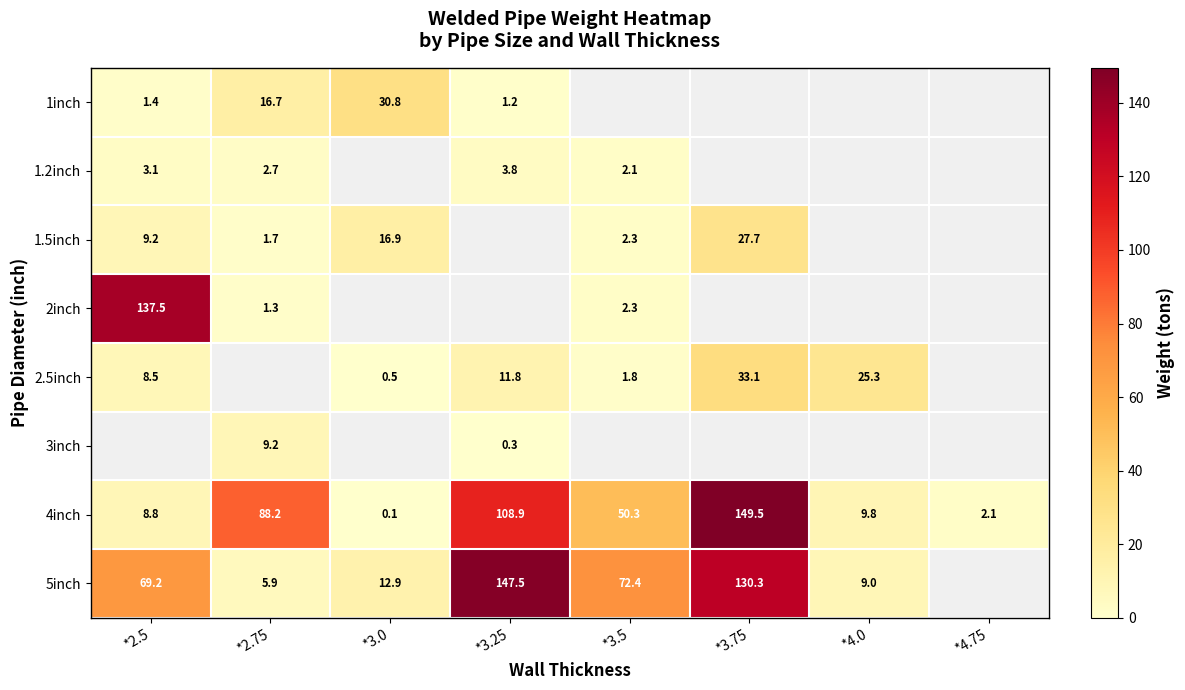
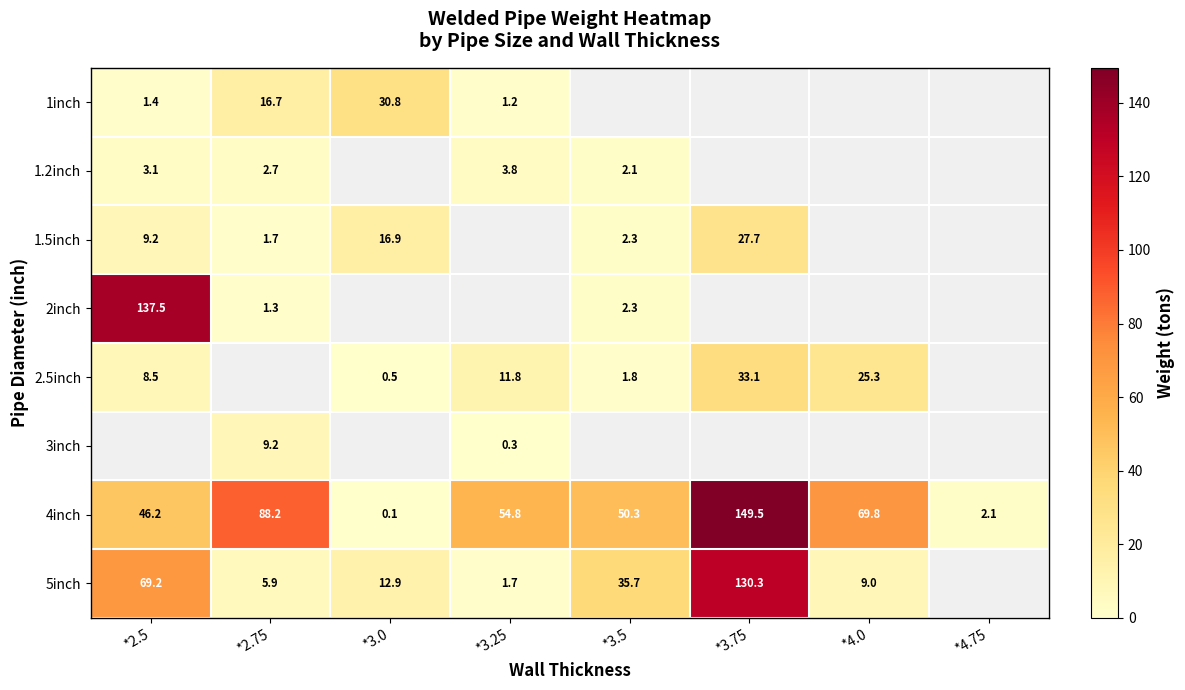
  {
    "1inch": {
      "*2.5": 1.4,
      "*2.75": 16.7,
      "*3.0": 30.8,
      "*3.25": 1.2
    },
    "1.2inch": {
      "*2.5": 3.1,
      "*2.75": 2.7,
      "*3.25": 3.8,
      "*3.5": 2.1
    },
    "1.5inch": {
      "*2.5": 9.2,
      "*2.75": 1.7,
      "*3.0": 16.9,
      "*3.5": 2.3,
      "*3.75": 27.7
    },
    "2inch": {
      "*2.5": 137.5,
      "*2.75": 1.3,
      "*3.5": 2.3
    },
    "2.5inch": {
      "*2.5": 8.5,
      "*3.0": 0.5,
      "*3.25": 11.8,
      "*3.5": 1.8,
      "*3.75": 33.1,
      "*4.0": 25.3
    },
    "3inch": {
      "*2.75": 9.2,
      "*3.25": 0.3
    },
    "4inch": {
-     "*2.5": 8.8,
+     "*2.5": 46.2,
      "*2.75": 88.2,
      "*3.0": 0.1,
-     "*3.25": 108.9,
+     "*3.25": 54.8,
      "*3.5": 50.3,
      "*3.75": 149.5,
-     "*4.0": 9.8,
+     "*4.0": 69.8,
      "*4.75": 2.1
    },
    "5inch": {
      "*2.5": 69.2,
      "*2.75": 5.9,
      "*3.0": 12.9,
-     "*3.25": 147.5,
-     "*3.5": 72.4,
+     "*3.25": 1.7,
+     "*3.5": 35.7,
      "*3.75": 130.3,
      "*4.0": 9.0
    }
  }
